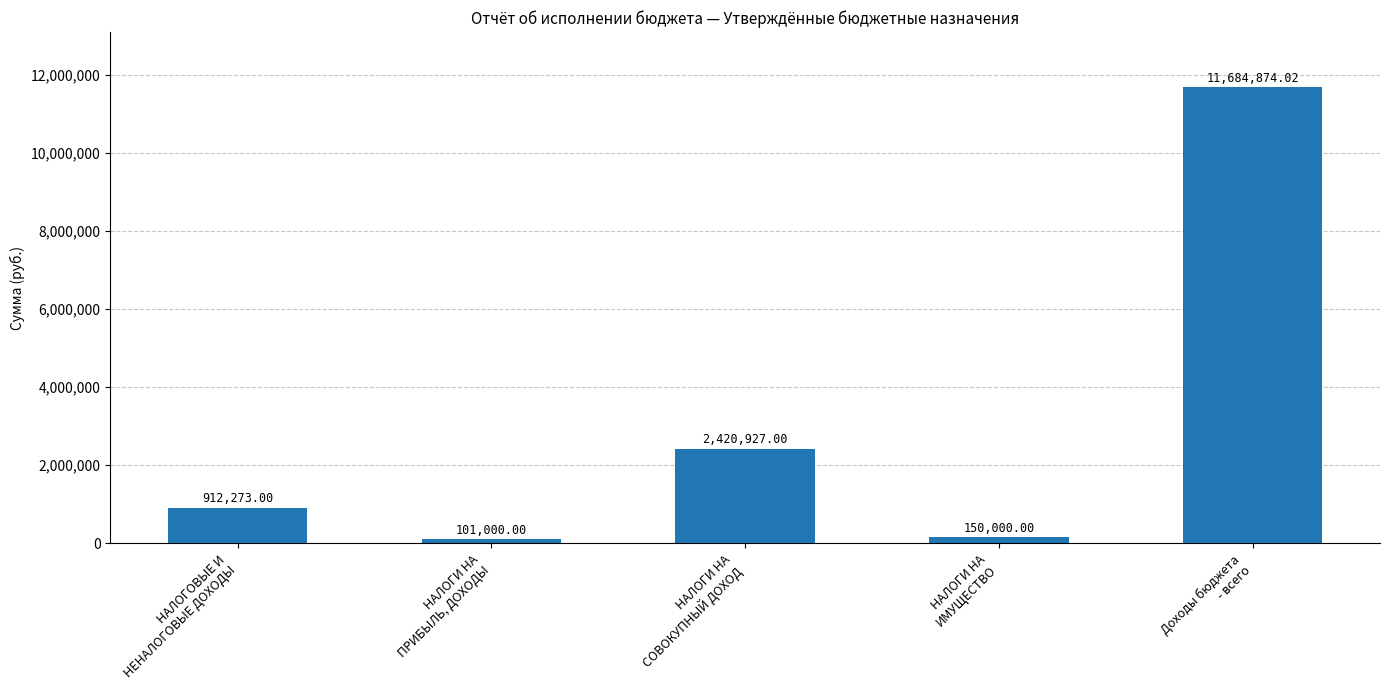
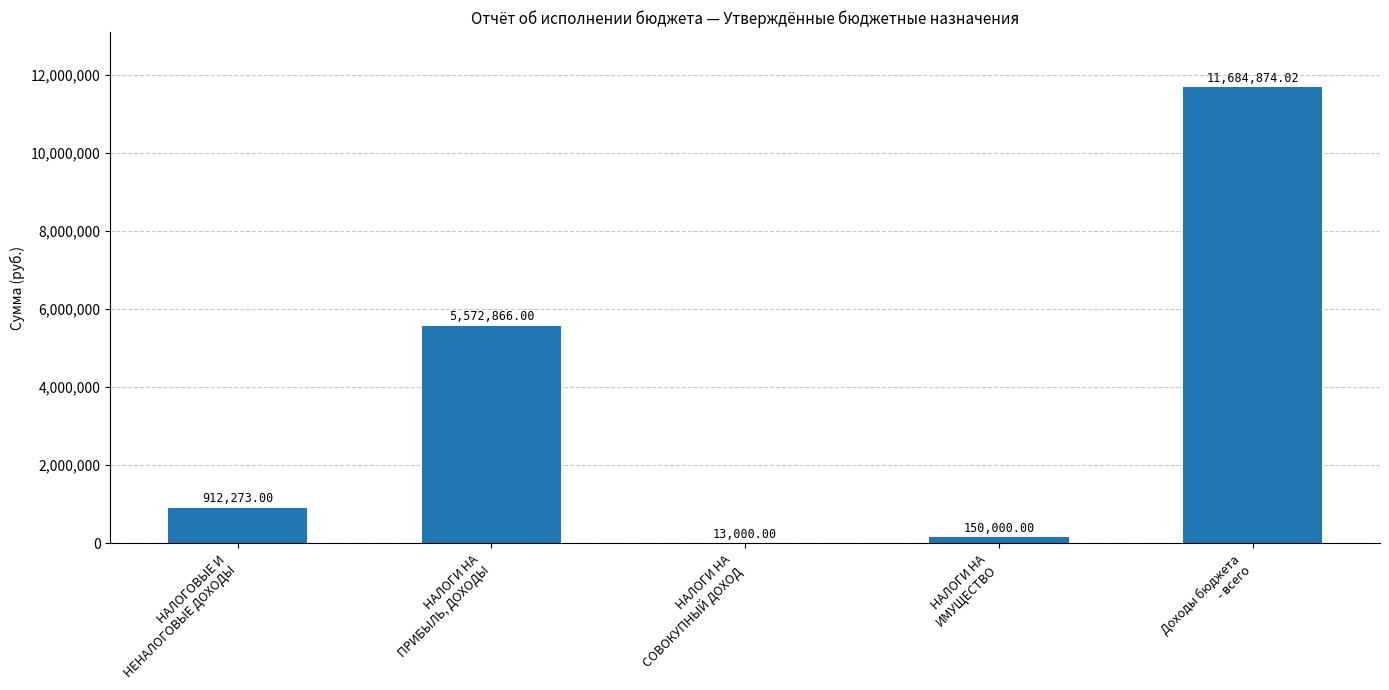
  {
    "НАЛОГОВЫЕ И НЕНАЛОГОВЫЕ ДОХОДЫ": "912,273.00",
-   "НАЛОГИ НА ПРИБЫЛЬ, ДОХОДЫ": "101,000.00",
-   "НАЛОГИ НА СОВОКУПНЫЙ ДОХОД": "2,420,927.00",
+   "НАЛОГИ НА ПРИБЫЛЬ, ДОХОДЫ": "5,572,866.00",
+   "НАЛОГИ НА СОВОКУПНЫЙ ДОХОД": "13,000.00",
    "НАЛОГИ НА ИМУЩЕСТВО": "150,000.00",
    "Доходы бюджета - всего": "11,684,874.02"
  }
